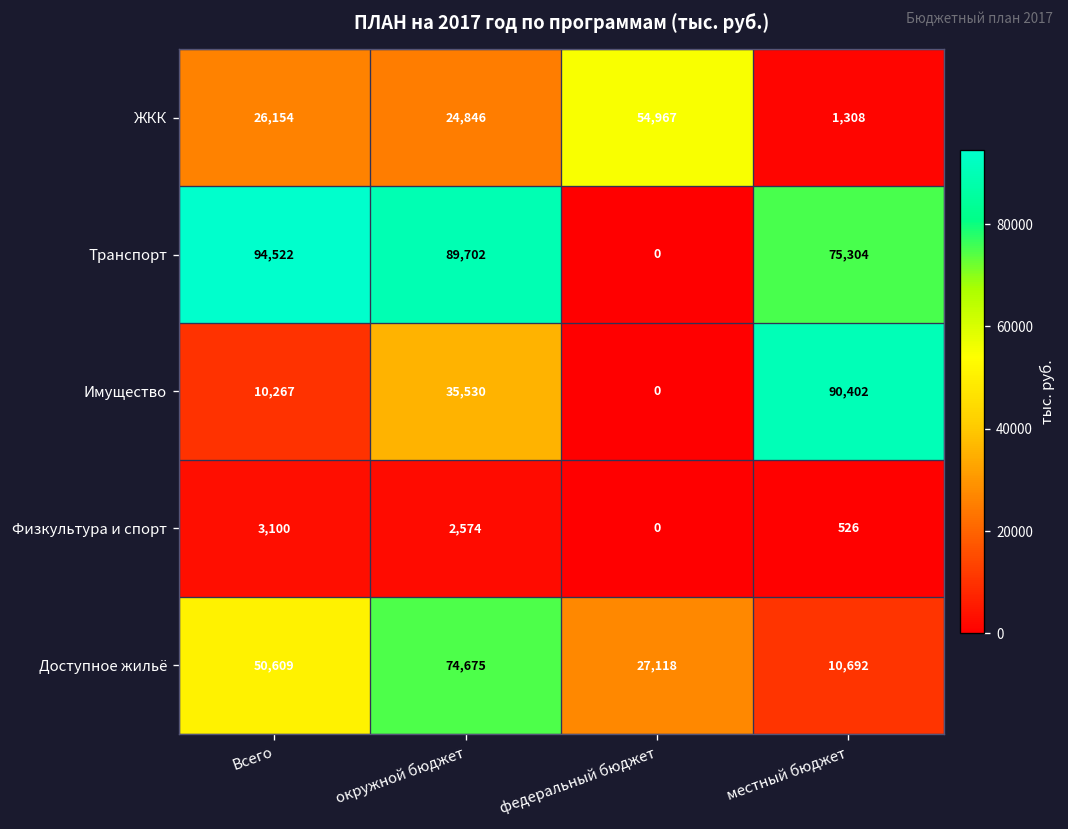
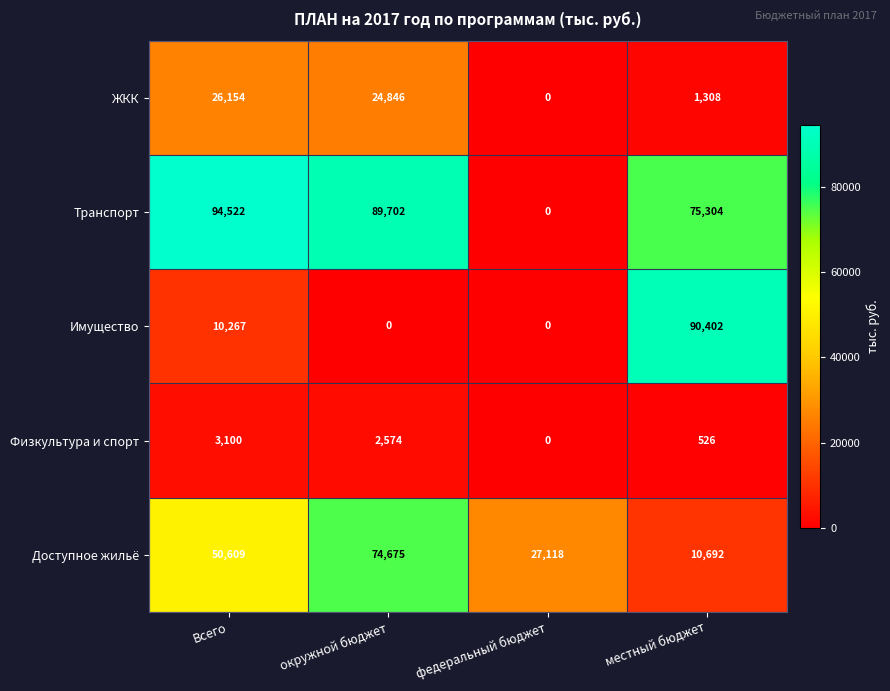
  {
    "ЖКК": {
      "Всего": "26,154",
      "окружной бюджет": "24,846",
-     "федеральный бюджет": "54,967",
+     "федеральный бюджет": "0",
      "местный бюджет": "1,308"
    },
    "Транспорт": {
      "Всего": "94,522",
      "окружной бюджет": "89,702",
      "федеральный бюджет": "0",
      "местный бюджет": "75,304"
    },
    "Имущество": {
      "Всего": "10,267",
-     "окружной бюджет": "35,530",
+     "окружной бюджет": "0",
      "федеральный бюджет": "0",
      "местный бюджет": "90,402"
    },
    "Физкультура и спорт": {
      "Всего": "3,100",
      "окружной бюджет": "2,574",
      "федеральный бюджет": "0",
      "местный бюджет": "526"
    },
    "Доступное жильё": {
      "Всего": "50,609",
      "окружной бюджет": "74,675",
      "федеральный бюджет": "27,118",
      "местный бюджет": "10,692"
    }
  }
